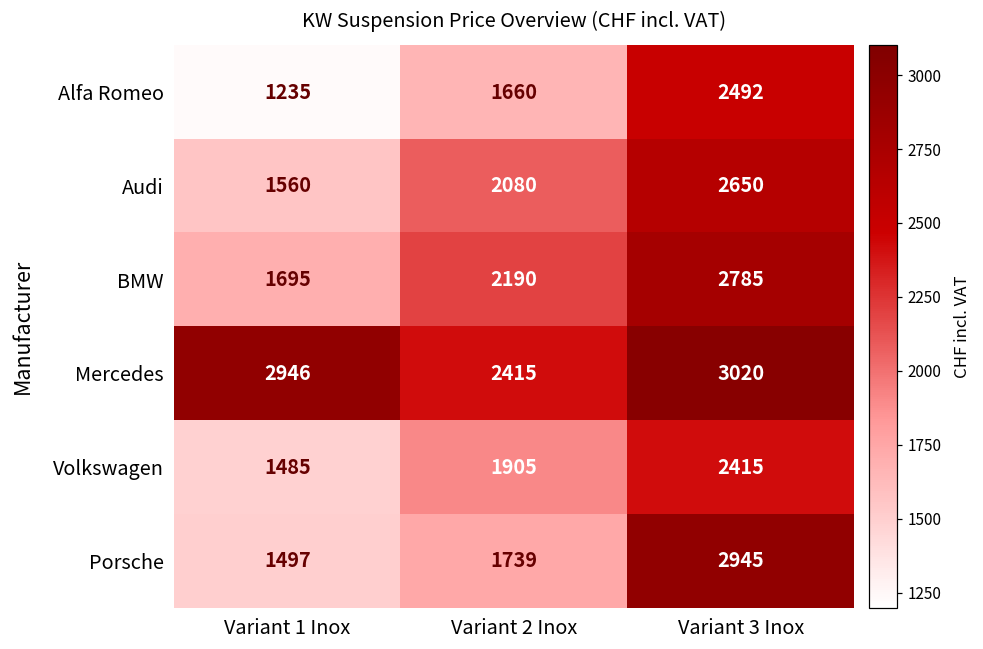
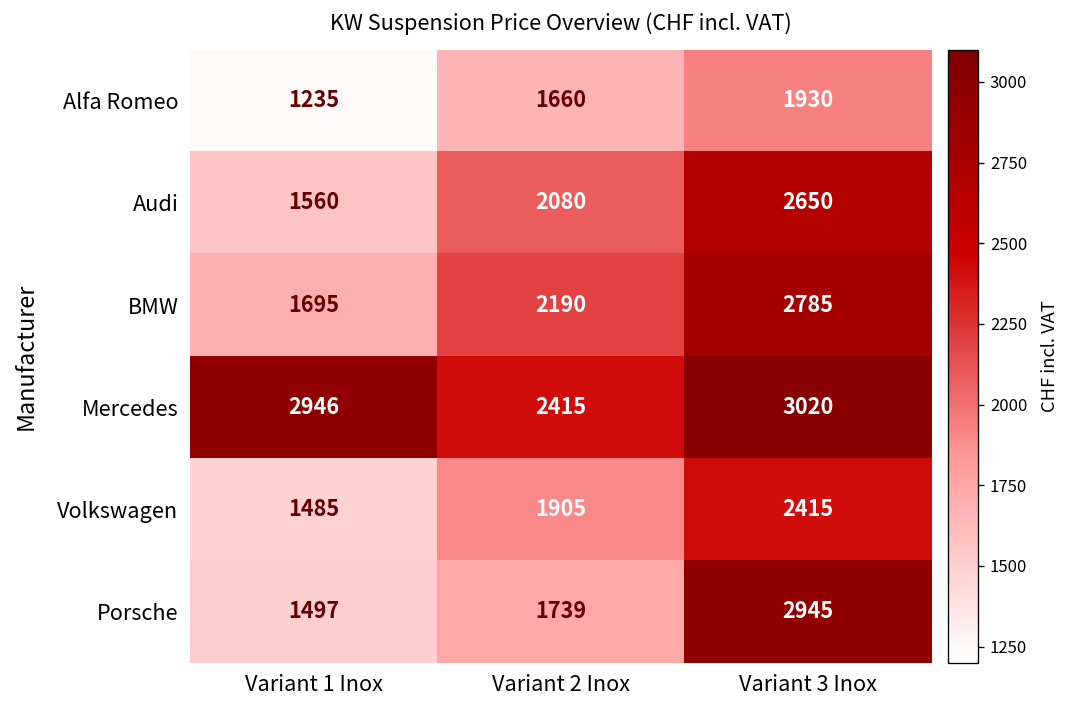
  {
    "Alfa Romeo": {
      "Variant 1 Inox": 1235,
      "Variant 2 Inox": 1660,
-     "Variant 3 Inox": 2492
+     "Variant 3 Inox": 1930
    },
    "Audi": {
      "Variant 1 Inox": 1560,
      "Variant 2 Inox": 2080,
      "Variant 3 Inox": 2650
    },
    "BMW": {
      "Variant 1 Inox": 1695,
      "Variant 2 Inox": 2190,
      "Variant 3 Inox": 2785
    },
    "Mercedes": {
      "Variant 1 Inox": 2946,
      "Variant 2 Inox": 2415,
      "Variant 3 Inox": 3020
    },
    "Volkswagen": {
      "Variant 1 Inox": 1485,
      "Variant 2 Inox": 1905,
      "Variant 3 Inox": 2415
    },
    "Porsche": {
      "Variant 1 Inox": 1497,
      "Variant 2 Inox": 1739,
      "Variant 3 Inox": 2945
    }
  }
